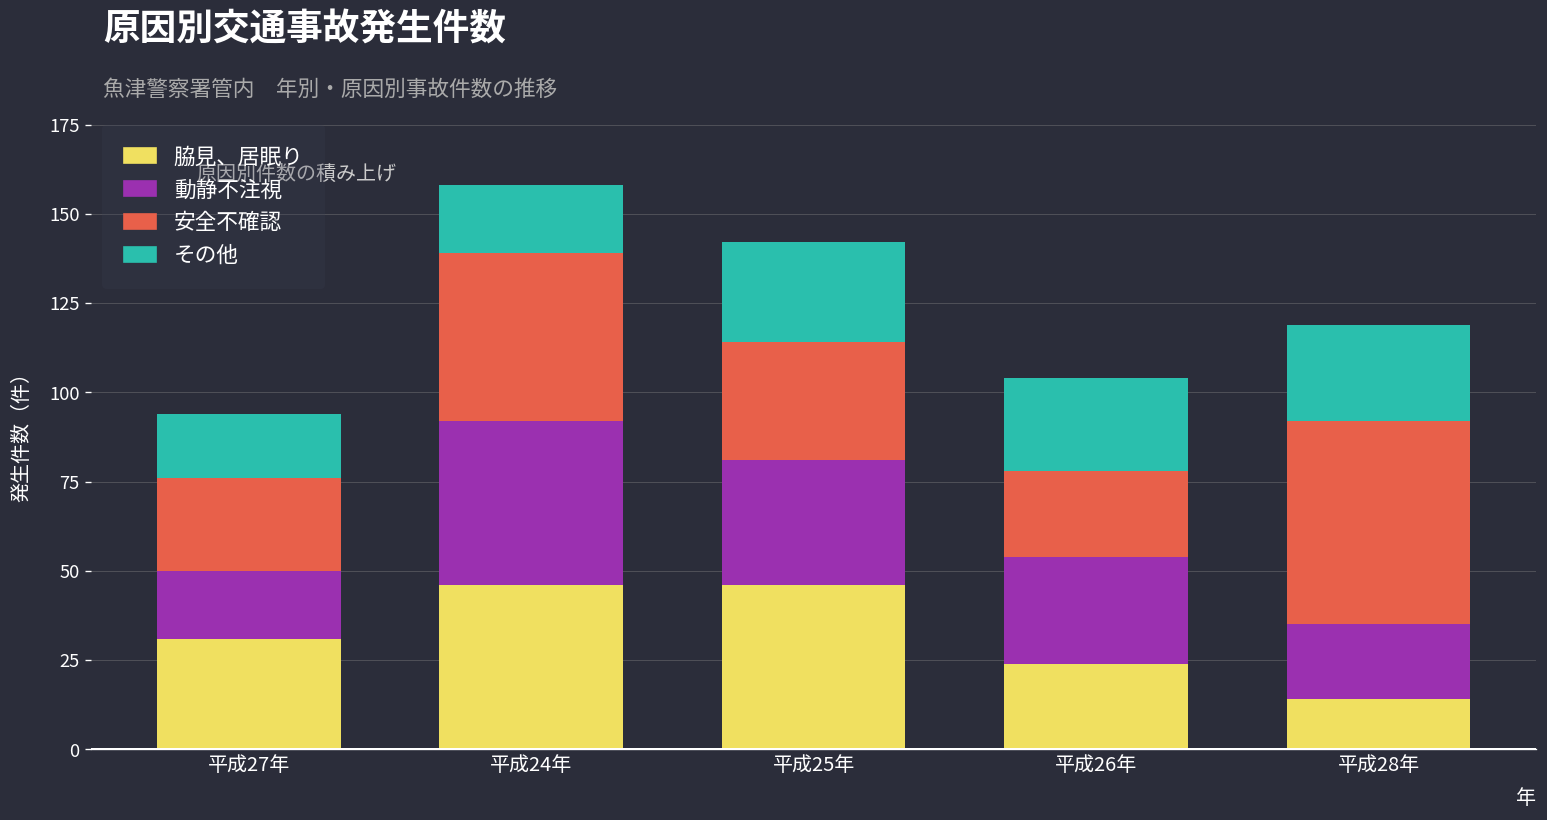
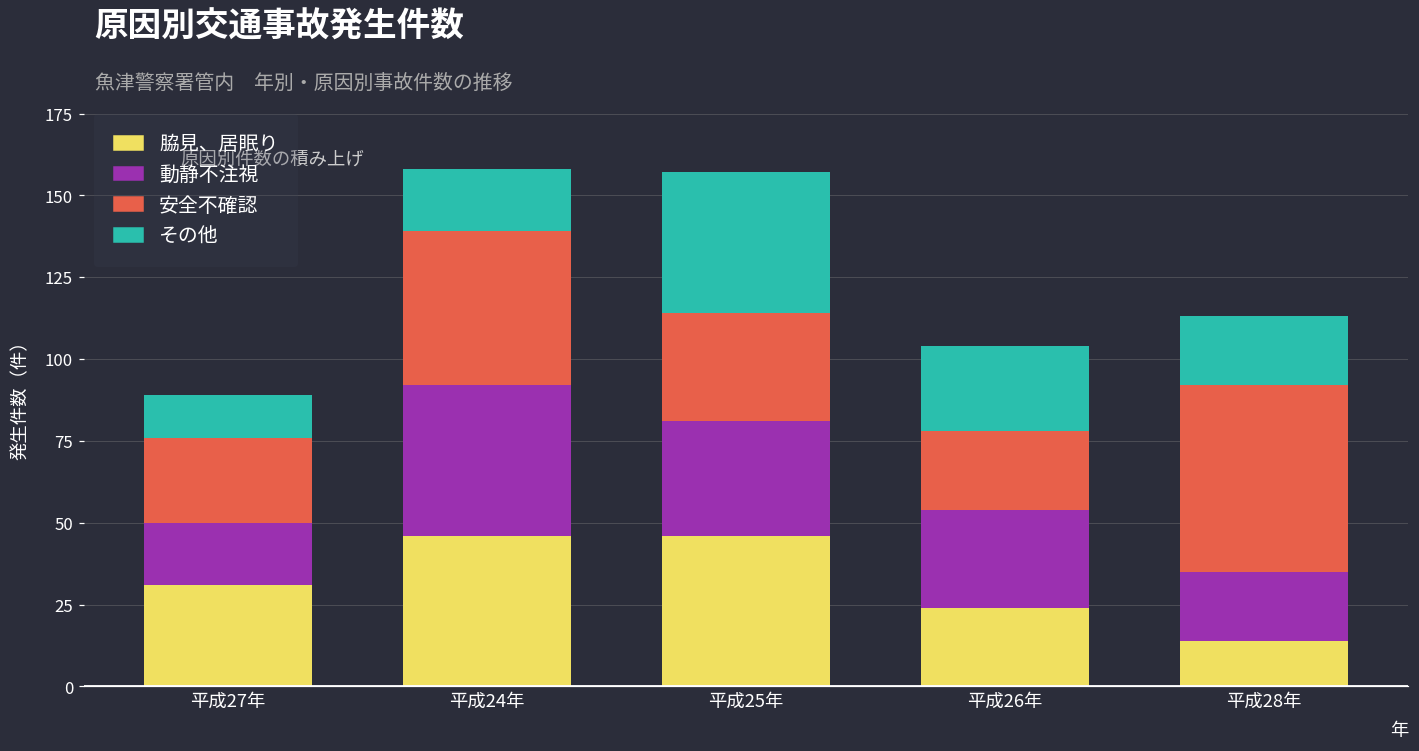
  {
    "脇見、居眠り": {
      "平成27年": 31,
      "平成24年": 46,
      "平成25年": 46,
      "平成26年": 24,
      "平成28年": 14
    },
    "動静不注視": {
      "平成27年": 19,
      "平成24年": 46,
      "平成25年": 35,
      "平成26年": 30,
      "平成28年": 21
    },
    "安全不確認": {
      "平成27年": 26,
      "平成24年": 47,
      "平成25年": 33,
      "平成26年": 24,
      "平成28年": 57
    },
    "その他": {
-     "平成27年": 18,
+     "平成27年": 13,
      "平成24年": 19,
-     "平成25年": 28,
+     "平成25年": 43,
      "平成26年": 26,
-     "平成28年": 27
+     "平成28年": 21
    }
  }
